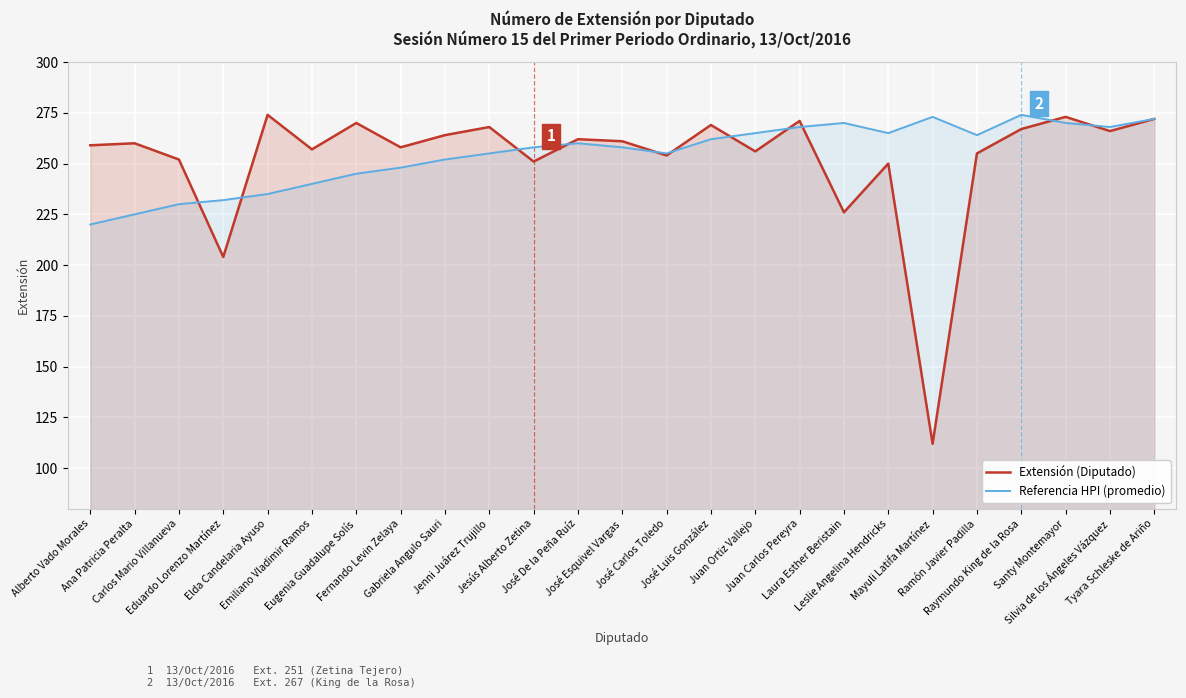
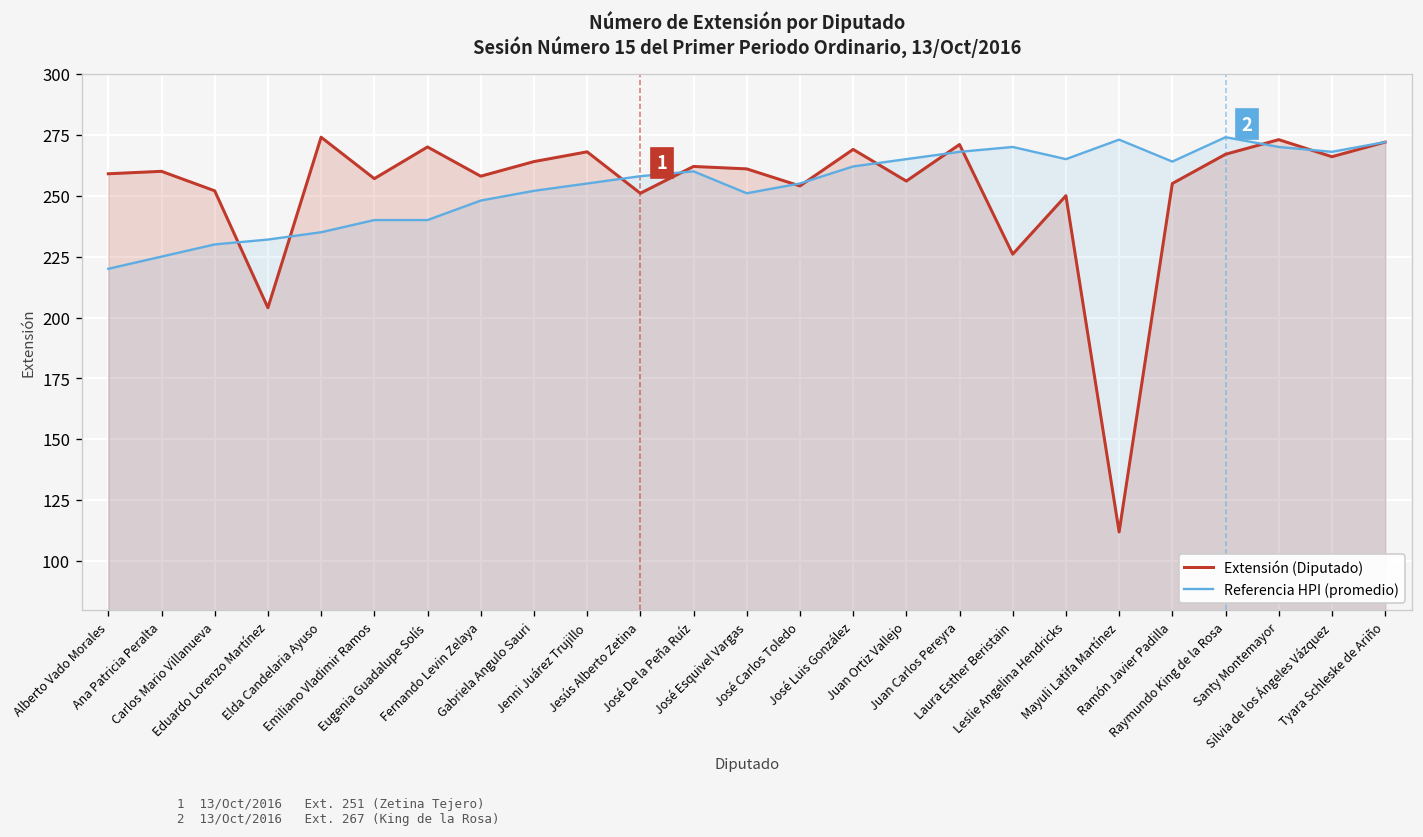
  {
    "Extensión (Diputado)": {
      "Alberto Vado Morales": 259,
      "Ana Patricia Peralta": 260,
      "Carlos Mario Villanueva": 252,
      "Eduardo Lorenzo Martínez": 204,
      "Elda Candelaria Ayuso": 274,
      "Emiliano Vladimir Ramos": 257,
      "Eugenia Guadalupe Solís": 270,
      "Fernando Levin Zelaya": 258,
      "Gabriela Angulo Sauri": 264,
      "Jenni Juárez Trujillo": 268,
      "Jesús Alberto Zetina": 251,
      "José De la Peña Ruíz": 262,
      "José Esquivel Vargas": 261,
      "José Luis González": 269,
      "Juan Ortiz Vallejo": 256,
      "Juan Carlos Pereyra": 271,
      "Laura Esther Beristain": 226,
      "Leslie Angelina Hendricks": 250,
      "Mayuli Latifa Martínez": 112,
      "Ramón Javier Padilla": 255,
      "Raymundo King de la Rosa": 267,
      "Santy Montemayor": 273,
      "Silvia de los Ángeles Vázquez": 266
    },
    "Referencia HPI (promedio)": {
      "Alberto Vado Morales": 220,
      "Ana Patricia Peralta": 225,
      "Carlos Mario Villanueva": 230,
      "Eduardo Lorenzo Martínez": 232,
      "Elda Candelaria Ayuso": 235,
      "Emiliano Vladimir Ramos": 240,
-     "Eugenia Guadalupe Solís": 245,
+     "Eugenia Guadalupe Solís": 240,
      "Fernando Levin Zelaya": 248,
      "Gabriela Angulo Sauri": 252,
      "Jenni Juárez Trujillo": 255,
      "José De la Peña Ruíz": 260,
-     "José Esquivel Vargas": 258,
+     "José Esquivel Vargas": 251,
      "José Luis González": 262,
      "Juan Ortiz Vallejo": 265,
      "Juan Carlos Pereyra": 268,
      "Laura Esther Beristain": 270,
      "Leslie Angelina Hendricks": 265,
      "Mayuli Latifa Martínez": 273,
      "Ramón Javier Padilla": 264,
      "Santy Montemayor": 270,
      "Silvia de los Ángeles Vázquez": 268
    }
  }
